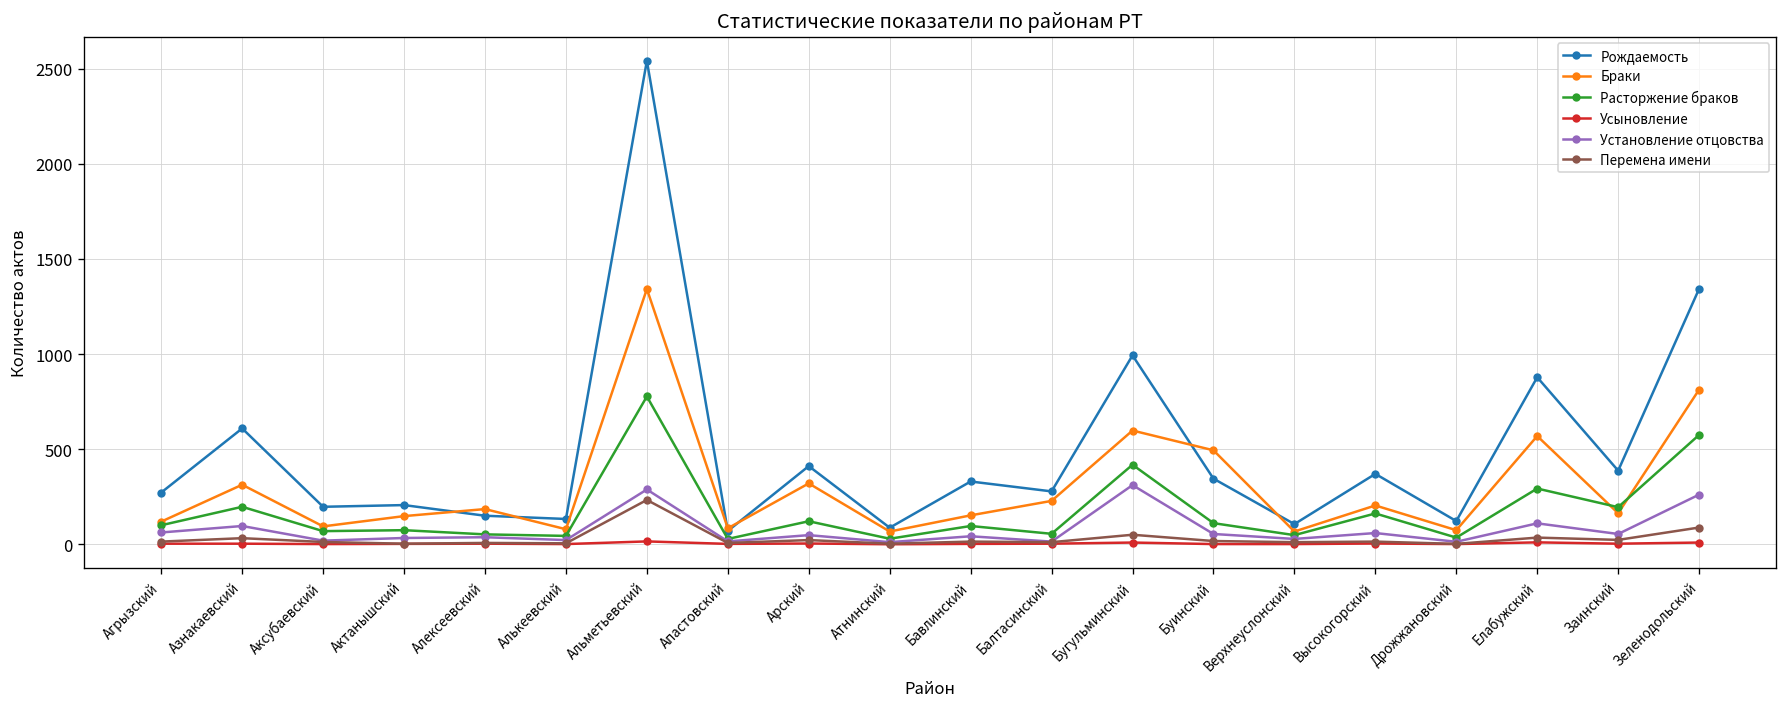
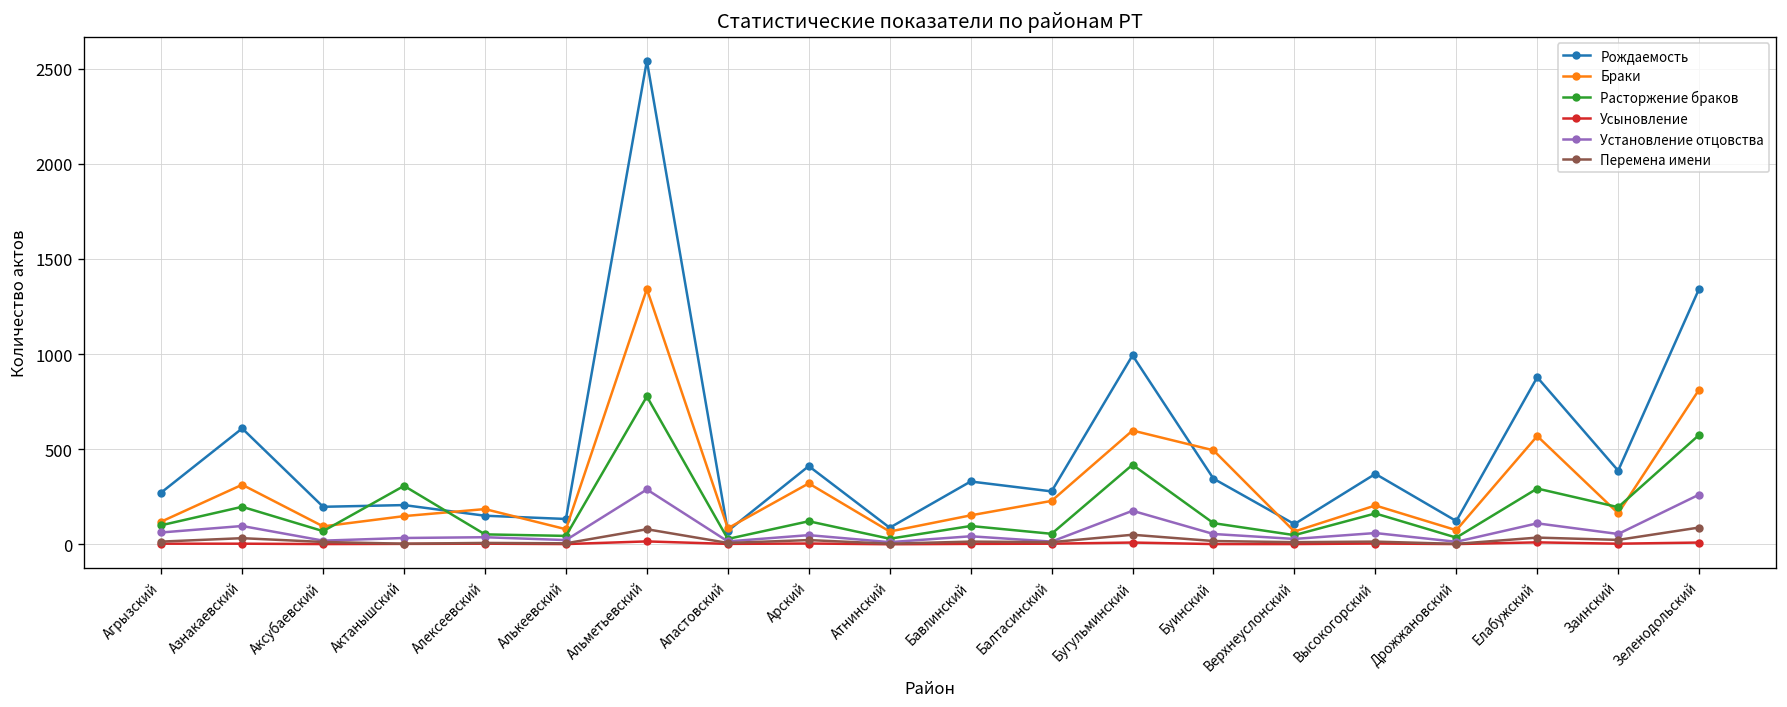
  {
    "Рождаемость": {
      "Агрызский": 270,
      "Азнакаевский": 610,
      "Аксубаевский": 200,
      "Актанышский": 210,
      "Алексеевский": 150,
      "Алькеевский": 130,
      "Альметьевский": 2540,
      "Арский": 410,
      "Атнинский": 90,
      "Бавлинский": 330,
      "Балтасинский": 280,
      "Бугульминский": 990,
      "Буинский": 350,
      "Верхнеуслонский": 110,
      "Высокогорский": 370,
      "Дрожжановский": 120,
      "Елабужский": 880,
      "Заинский": 390,
      "Зеленодольский": 1340
    },
    "Браки": {
      "Агрызский": 120,
      "Азнакаевский": 310,
      "Аксубаевский": 90,
      "Актанышский": 150,
      "Алексеевский": 190,
      "Алькеевский": 80,
      "Альметьевский": 1340,
      "Арский": 320,
      "Атнинский": 70,
      "Бавлинский": 150,
      "Балтасинский": 230,
      "Бугульминский": 600,
      "Буинский": 490,
      "Верхнеуслонский": 70,
      "Высокогорский": 200,
      "Дрожжановский": 70,
      "Елабужский": 570,
      "Заинский": 160,
      "Зеленодольский": 810
    },
    "Расторжение браков": {
      "Агрызский": 100,
      "Азнакаевский": 200,
      "Аксубаевский": 70,
-     "Актанышский": 70,
+     "Актанышский": 310,
      "Алькеевский": 40,
      "Альметьевский": 780,
      "Арский": 120,
      "Атнинский": 30,
      "Бавлинский": 100,
      "Балтасинский": 60,
      "Бугульминский": 420,
      "Буинский": 110,
      "Верхнеуслонский": 50,
      "Высокогорский": 160,
      "Дрожжановский": 40,
      "Елабужский": 290,
      "Заинский": 200,
      "Зеленодольский": 580
    },
    "Усыновление": {
      "Азнакаевский": 0,
      "Альметьевский": 20,
      "Арский": 0,
      "Бугульминский": 10,
      "Елабужский": 10,
      "Заинский": 0,
      "Зеленодольский": 10
    },
    "Установление отцовства": {
      "Агрызский": 60,
      "Азнакаевский": 100,
      "Актанышский": 30,
      "Алькеевский": 20,
      "Альметьевский": 290,
      "Арский": 50,
      "Бавлинский": 40,
-     "Бугульминский": 310,
+     "Бугульминский": 180,
      "Буинский": 50,
      "Верхнеуслонский": 30,
      "Высокогорский": 60,
      "Елабужский": 110,
      "Заинский": 50,
      "Зеленодольский": 260
    },
    "Перемена имени": {
      "Азнакаевский": 30,
-     "Альметьевский": 230,
+     "Альметьевский": 80,
      "Арский": 20,
      "Бугульминский": 50,
      "Елабужский": 40,
      "Заинский": 20,
      "Зеленодольский": 90
    }
  }
